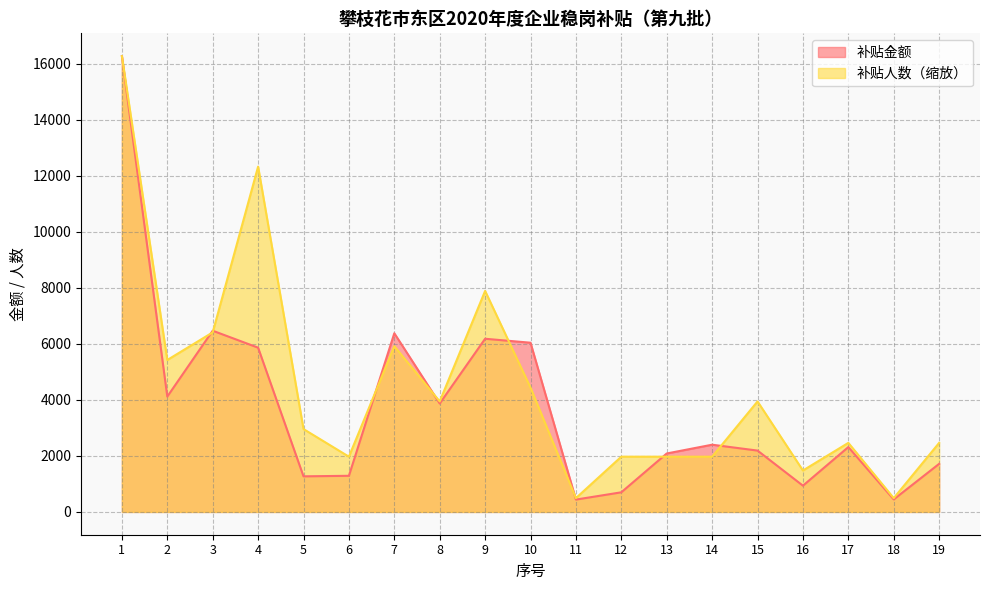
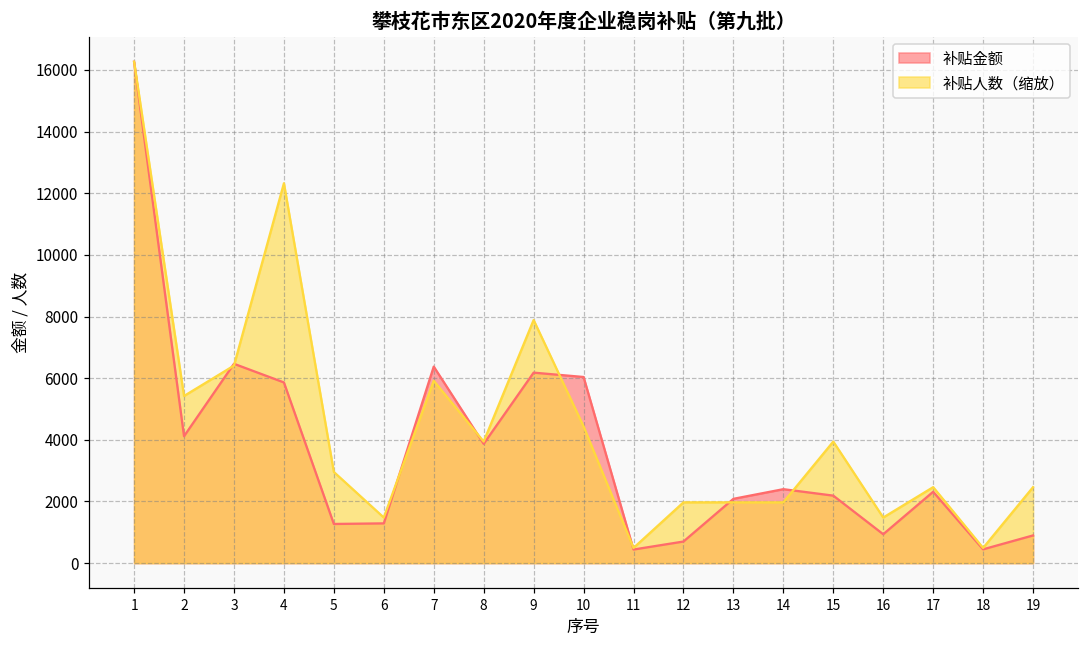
  {
    "补贴金额": {
      "2": 4100,
      "4": 5900,
      "5": 1300,
      "6": 1300,
      "7": 6400,
      "9": 6200,
      "10": 6000,
      "12": 700,
      "13": 2100,
      "14": 2400,
      "15": 2200,
      "16": 900,
      "17": 2300,
-     "19": 1700
+     "19": 900
    },
    "补贴人数（缩放）": {
      "2": 5400,
      "4": 12300,
      "5": 3000,
-     "6": 2000,
+     "6": 1500,
      "7": 5900,
      "9": 7900,
      "10": 4400,
      "12": 2000,
      "13": 2000,
      "14": 2000,
      "15": 3900,
      "16": 1500,
      "17": 2500,
      "19": 2500
    }
  }
